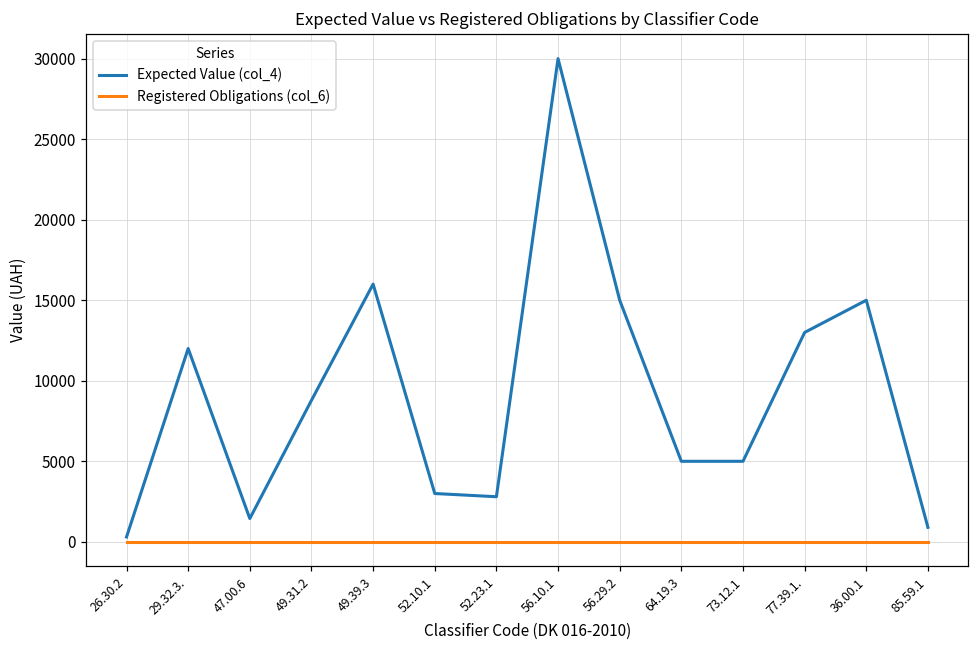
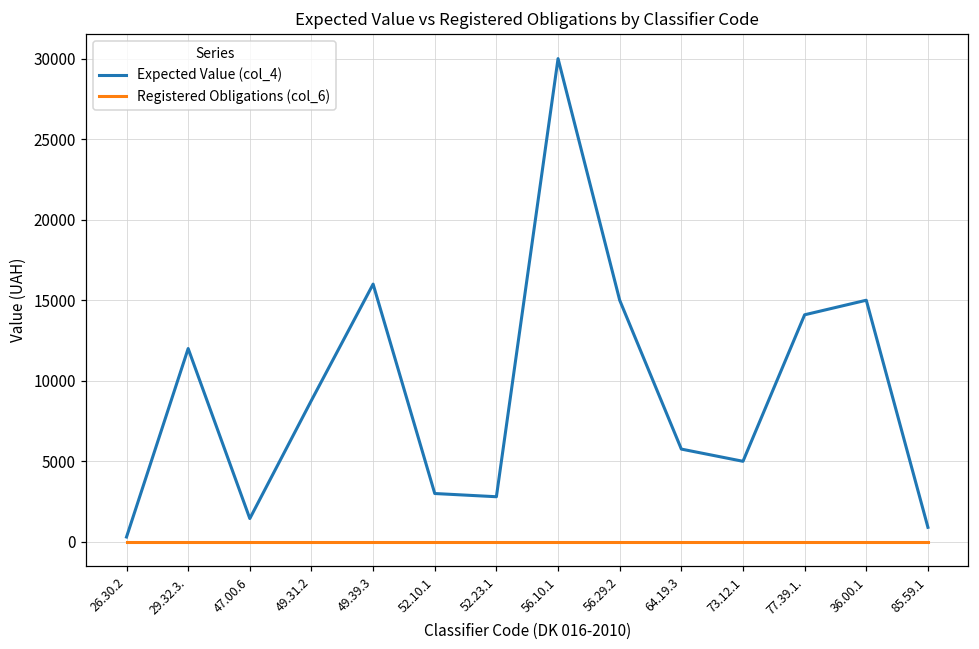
  {
    "Expected Value (col_4)": {
      "26.30.2": 300,
      "29.32.3.": 12000,
      "47.00.6": 1400,
      "49.31.2": 8800,
      "49.39.3": 16000,
      "52.10.1": 3000,
      "52.23.1": 2800,
      "56.10.1": 30000,
      "56.29.2": 15000,
-     "64.19.3": 5000,
+     "64.19.3": 5800,
      "73.12.1": 5000,
-     "77.39.1.": 13000,
+     "77.39.1.": 14100,
      "36.00.1": 15000,
      "85.59.1": 900
    },
    "Registered Obligations (col_6)": {
      "26.30.2": 0,
      "29.32.3.": 0,
      "47.00.6": 0,
      "49.31.2": 0,
      "49.39.3": 0,
      "52.10.1": 0,
      "52.23.1": 0,
      "56.10.1": 0,
      "56.29.2": 0,
      "64.19.3": 0,
      "73.12.1": 0,
      "77.39.1.": 0,
      "36.00.1": 0,
      "85.59.1": 0
    }
  }
